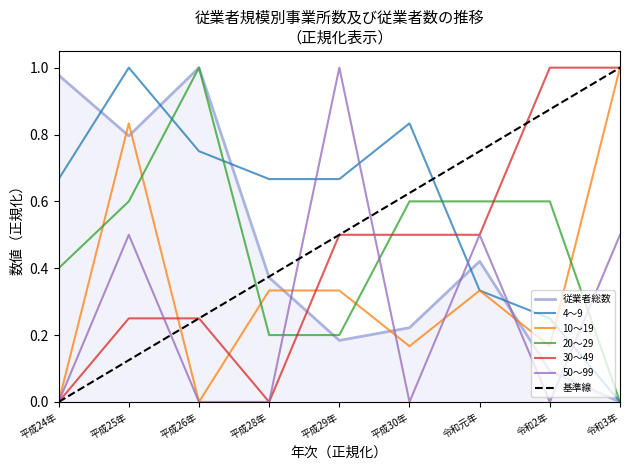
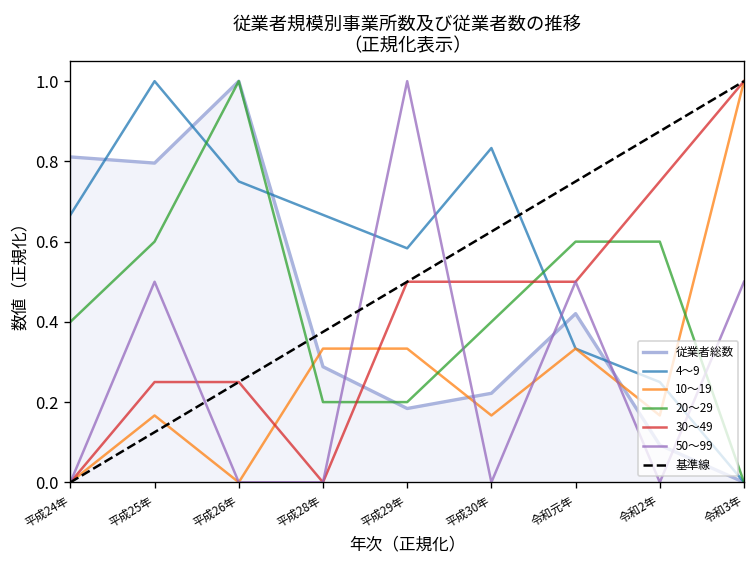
  {
    "従業者総数": {
-     "平成24年": 0.98,
+     "平成24年": 0.81,
      "平成25年": 0.80,
-     "平成28年": 0.37,
+     "平成28年": 0.29,
      "平成29年": 0.18,
      "平成30年": 0.22,
      "令和元年": 0.42
    },
    "4～9": {
      "平成24年": 0.67,
      "平成25年": 1.00,
      "平成26年": 0.75,
      "平成28年": 0.67,
-     "平成29年": 0.67,
+     "平成29年": 0.58,
      "平成30年": 0.83
    },
    "10～19": {
-     "平成25年": 0.83,
+     "平成25年": 0.17,
      "平成28年": 0.33,
      "平成29年": 0.33,
      "平成30年": 0.17
    },
    "20～29": {
      "平成24年": 0.40,
      "平成25年": 0.60,
      "平成28年": 0.20,
      "平成29年": 0.20,
-     "平成30年": 0.60,
+     "平成30年": 0.40,
      "令和元年": 0.60,
      "令和2年": 0.60
    },
    "30～49": {
      "平成25年": 0.25,
      "平成26年": 0.25,
      "平成29年": 0.50,
      "平成30年": 0.50,
-     "令和2年": 1.00
+     "令和2年": 0.75
    },
    "50～99": {
      "平成25年": 0.50,
      "平成29年": 1.00,
      "平成30年": 0.00,
      "令和2年": 0.00,
      "令和3年": 0.50
    }
  }
